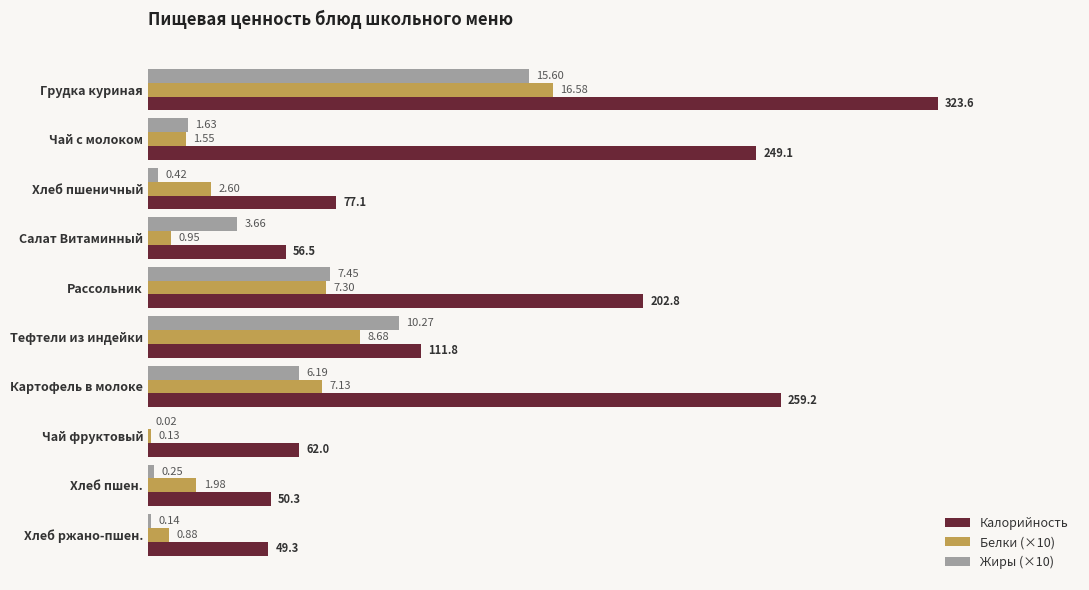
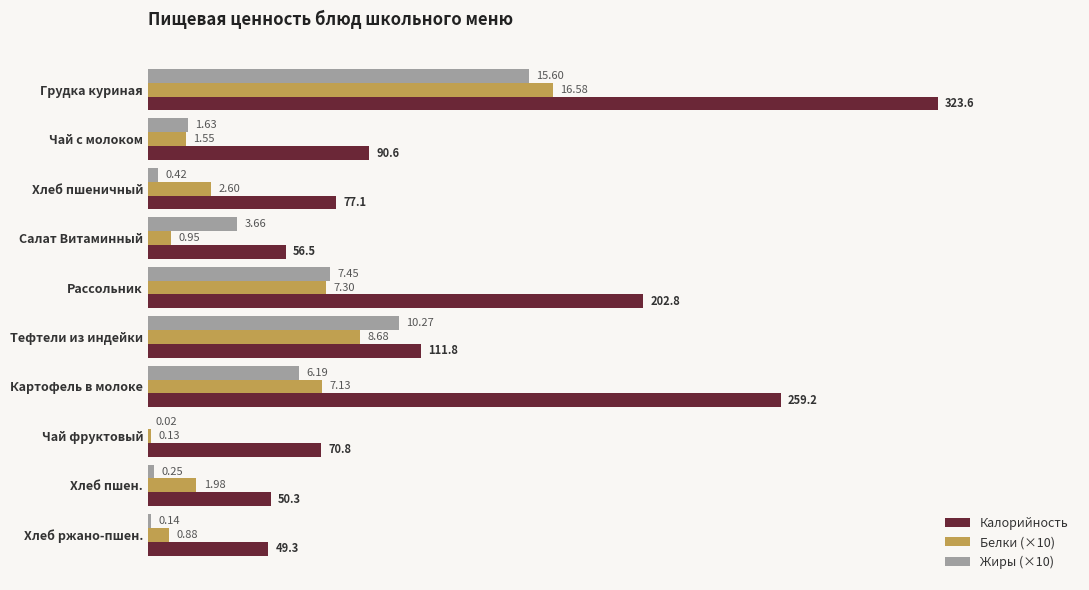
  {
    "Калорийность": {
      "Грудка куриная": 323.6,
-     "Чай с молоком": 249.1,
+     "Чай с молоком": 90.6,
      "Хлеб пшеничный": 77.1,
      "Салат Витаминный": 56.5,
      "Рассольник": 202.8,
      "Тефтели из индейки": 111.8,
      "Картофель в молоке": 259.2,
-     "Чай фруктовый": 62.0,
+     "Чай фруктовый": 70.8,
      "Хлеб пшен.": 50.3,
      "Хлеб ржано-пшен.": 49.3
    }
  }
